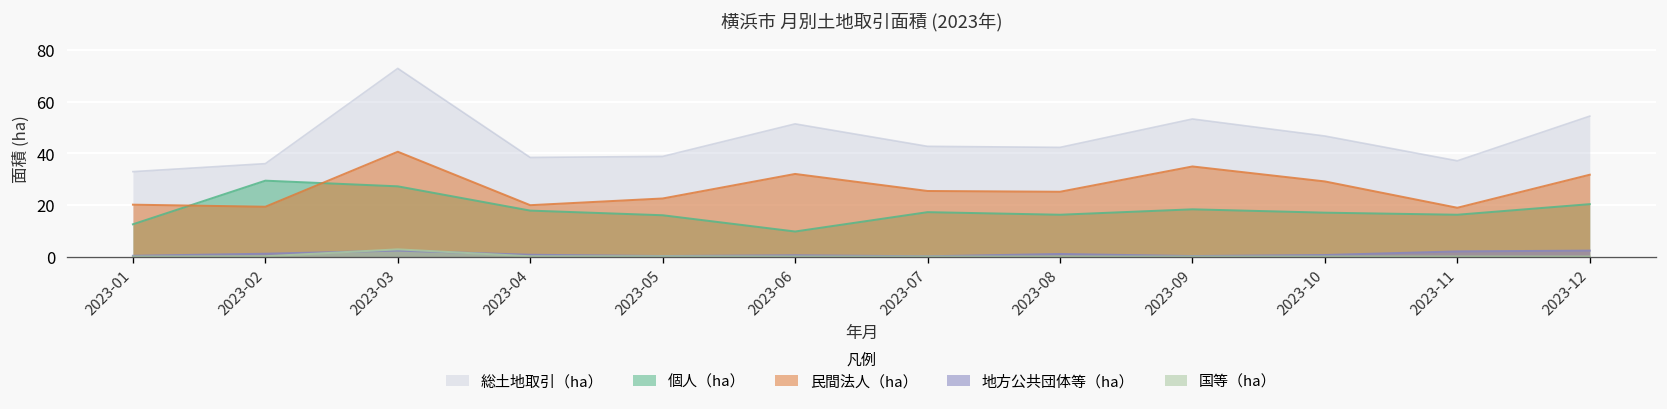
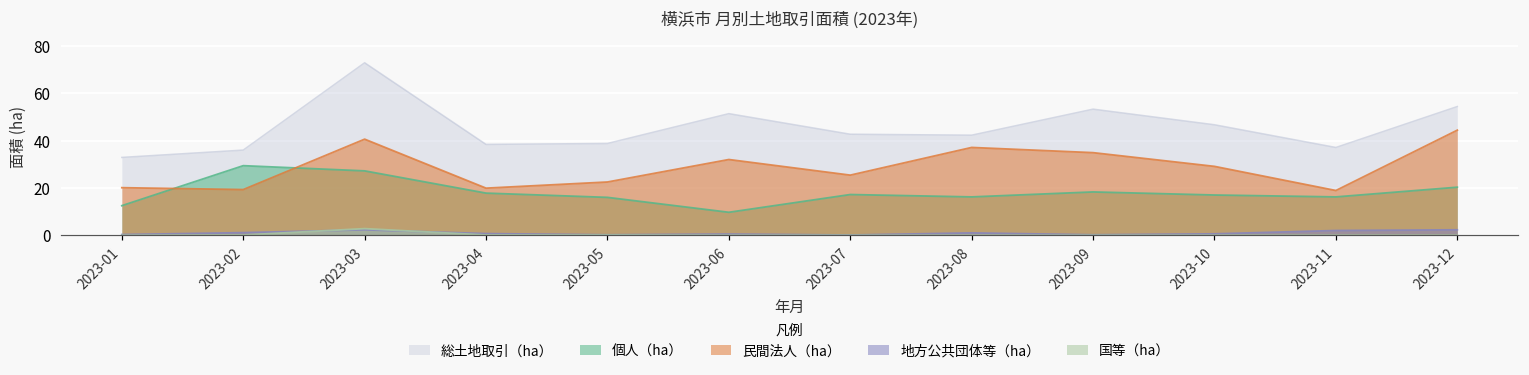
  {
    "個人（ha）": {
      "2023-01": 13,
      "2023-02": 29,
      "2023-03": 27,
      "2023-04": 18,
      "2023-05": 16,
      "2023-06": 10,
      "2023-07": 17,
      "2023-08": 16,
      "2023-09": 18,
      "2023-10": 17,
      "2023-11": 16,
      "2023-12": 20
    },
    "民間法人（ha）": {
      "2023-01": 20,
      "2023-02": 19,
      "2023-03": 41,
      "2023-04": 20,
      "2023-05": 23,
      "2023-06": 32,
      "2023-07": 25,
-     "2023-08": 25,
+     "2023-08": 37,
      "2023-09": 35,
      "2023-10": 29,
      "2023-11": 19,
-     "2023-12": 32
+     "2023-12": 44
    },
    "地方公共団体等（ha）": {
      "2023-11": 2,
      "2023-12": 2
    }
  }
